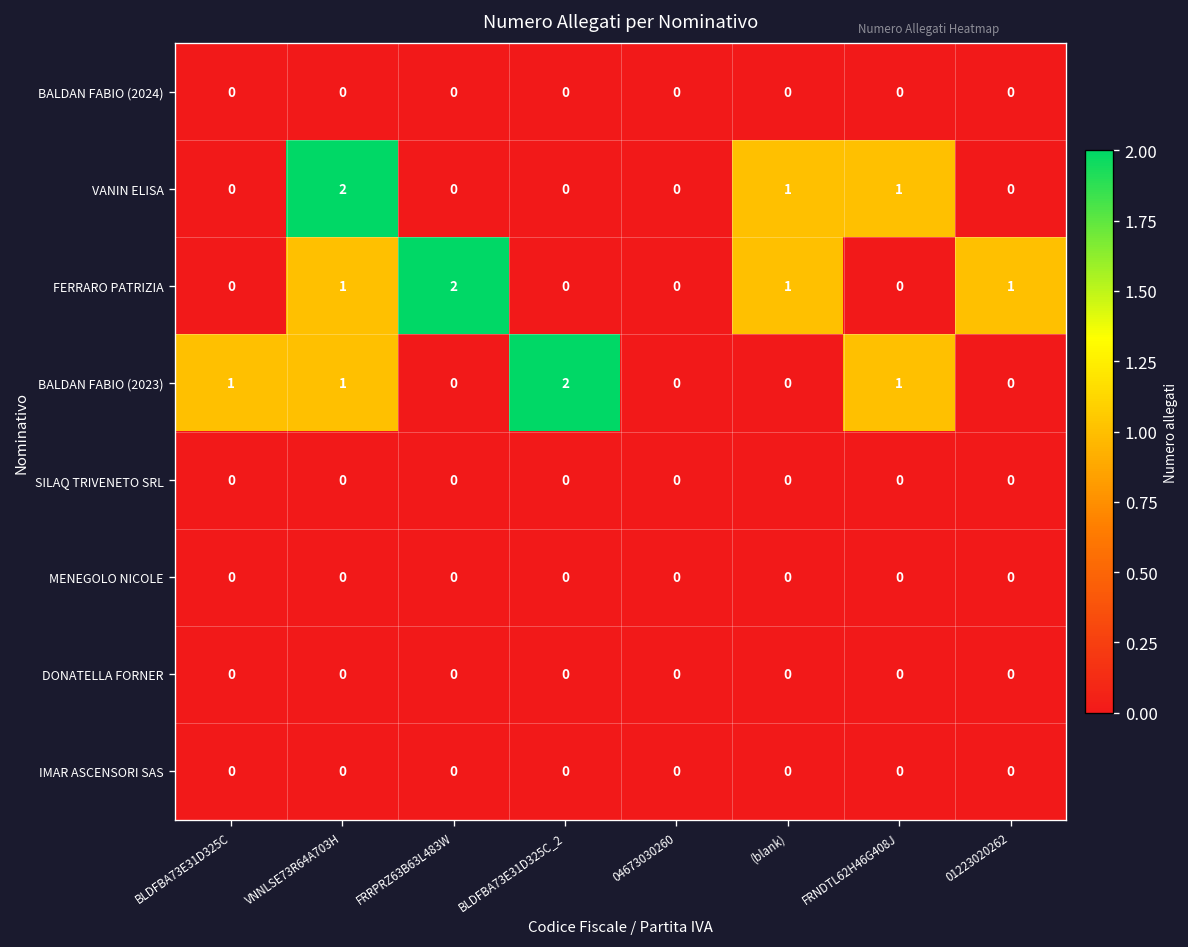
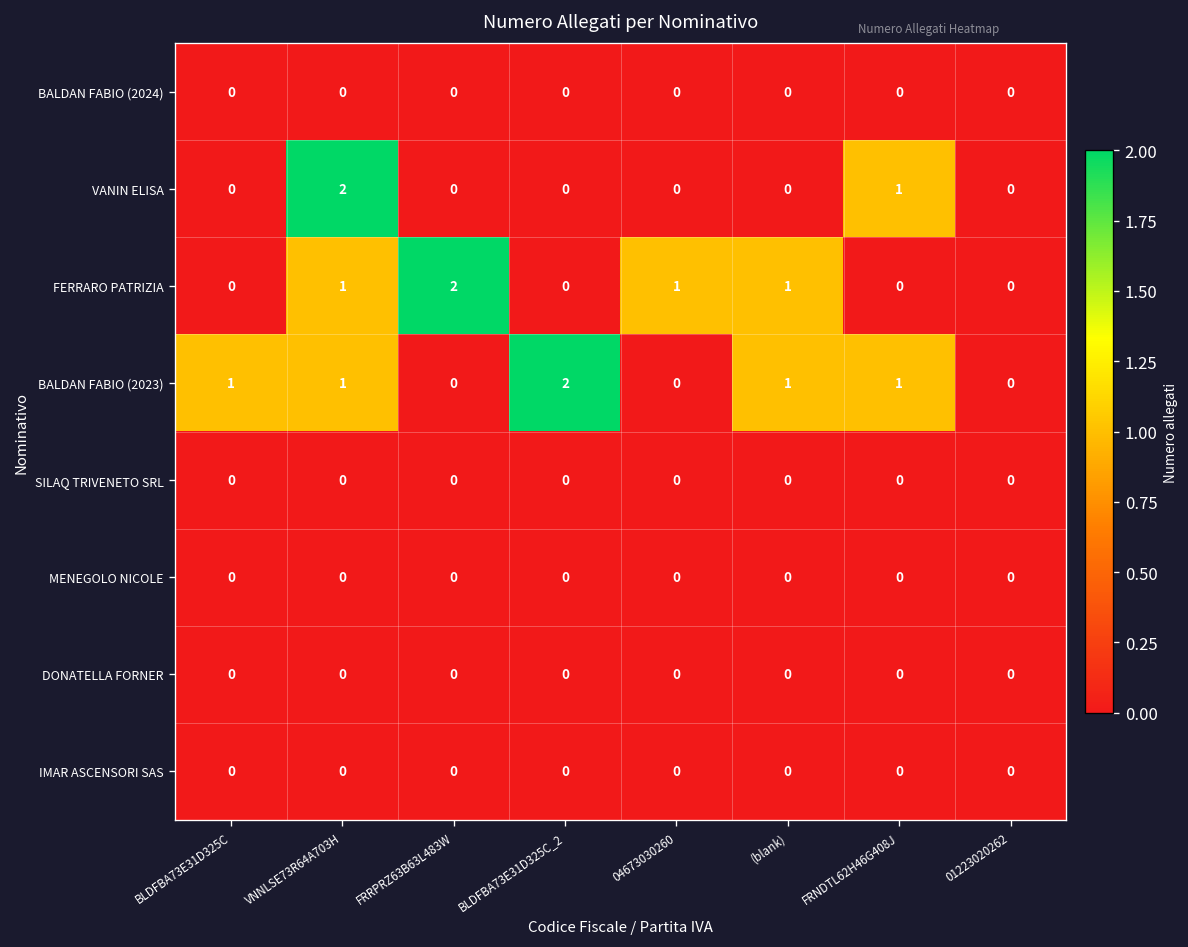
  {
    "BALDAN FABIO (2024)": {
      "BLDFBA73E31D325C": 0,
      "VNNLSE73R64A703H": 0,
      "FRRPRZ63B63L483W": 0,
      "BLDFBA73E31D325C_2": 0,
      "04673030260": 0,
      "(blank)": 0,
      "FRNDTL62H46G408J": 0,
      "01223020262": 0
    },
    "VANIN ELISA": {
      "BLDFBA73E31D325C": 0,
      "VNNLSE73R64A703H": 2,
      "FRRPRZ63B63L483W": 0,
      "BLDFBA73E31D325C_2": 0,
      "04673030260": 0,
-     "(blank)": 1,
+     "(blank)": 0,
      "FRNDTL62H46G408J": 1,
      "01223020262": 0
    },
    "FERRARO PATRIZIA": {
      "BLDFBA73E31D325C": 0,
      "VNNLSE73R64A703H": 1,
      "FRRPRZ63B63L483W": 2,
      "BLDFBA73E31D325C_2": 0,
-     "04673030260": 0,
+     "04673030260": 1,
      "(blank)": 1,
      "FRNDTL62H46G408J": 0,
-     "01223020262": 1
+     "01223020262": 0
    },
    "BALDAN FABIO (2023)": {
      "BLDFBA73E31D325C": 1,
      "VNNLSE73R64A703H": 1,
      "FRRPRZ63B63L483W": 0,
      "BLDFBA73E31D325C_2": 2,
      "04673030260": 0,
-     "(blank)": 0,
+     "(blank)": 1,
      "FRNDTL62H46G408J": 1,
      "01223020262": 0
    },
    "SILAQ TRIVENETO SRL": {
      "BLDFBA73E31D325C": 0,
      "VNNLSE73R64A703H": 0,
      "FRRPRZ63B63L483W": 0,
      "BLDFBA73E31D325C_2": 0,
      "04673030260": 0,
      "(blank)": 0,
      "FRNDTL62H46G408J": 0,
      "01223020262": 0
    },
    "MENEGOLO NICOLE": {
      "BLDFBA73E31D325C": 0,
      "VNNLSE73R64A703H": 0,
      "FRRPRZ63B63L483W": 0,
      "BLDFBA73E31D325C_2": 0,
      "04673030260": 0,
      "(blank)": 0,
      "FRNDTL62H46G408J": 0,
      "01223020262": 0
    },
    "DONATELLA FORNER": {
      "BLDFBA73E31D325C": 0,
      "VNNLSE73R64A703H": 0,
      "FRRPRZ63B63L483W": 0,
      "BLDFBA73E31D325C_2": 0,
      "04673030260": 0,
      "(blank)": 0,
      "FRNDTL62H46G408J": 0,
      "01223020262": 0
    },
    "IMAR ASCENSORI SAS": {
      "BLDFBA73E31D325C": 0,
      "VNNLSE73R64A703H": 0,
      "FRRPRZ63B63L483W": 0,
      "BLDFBA73E31D325C_2": 0,
      "04673030260": 0,
      "(blank)": 0,
      "FRNDTL62H46G408J": 0,
      "01223020262": 0
    }
  }
